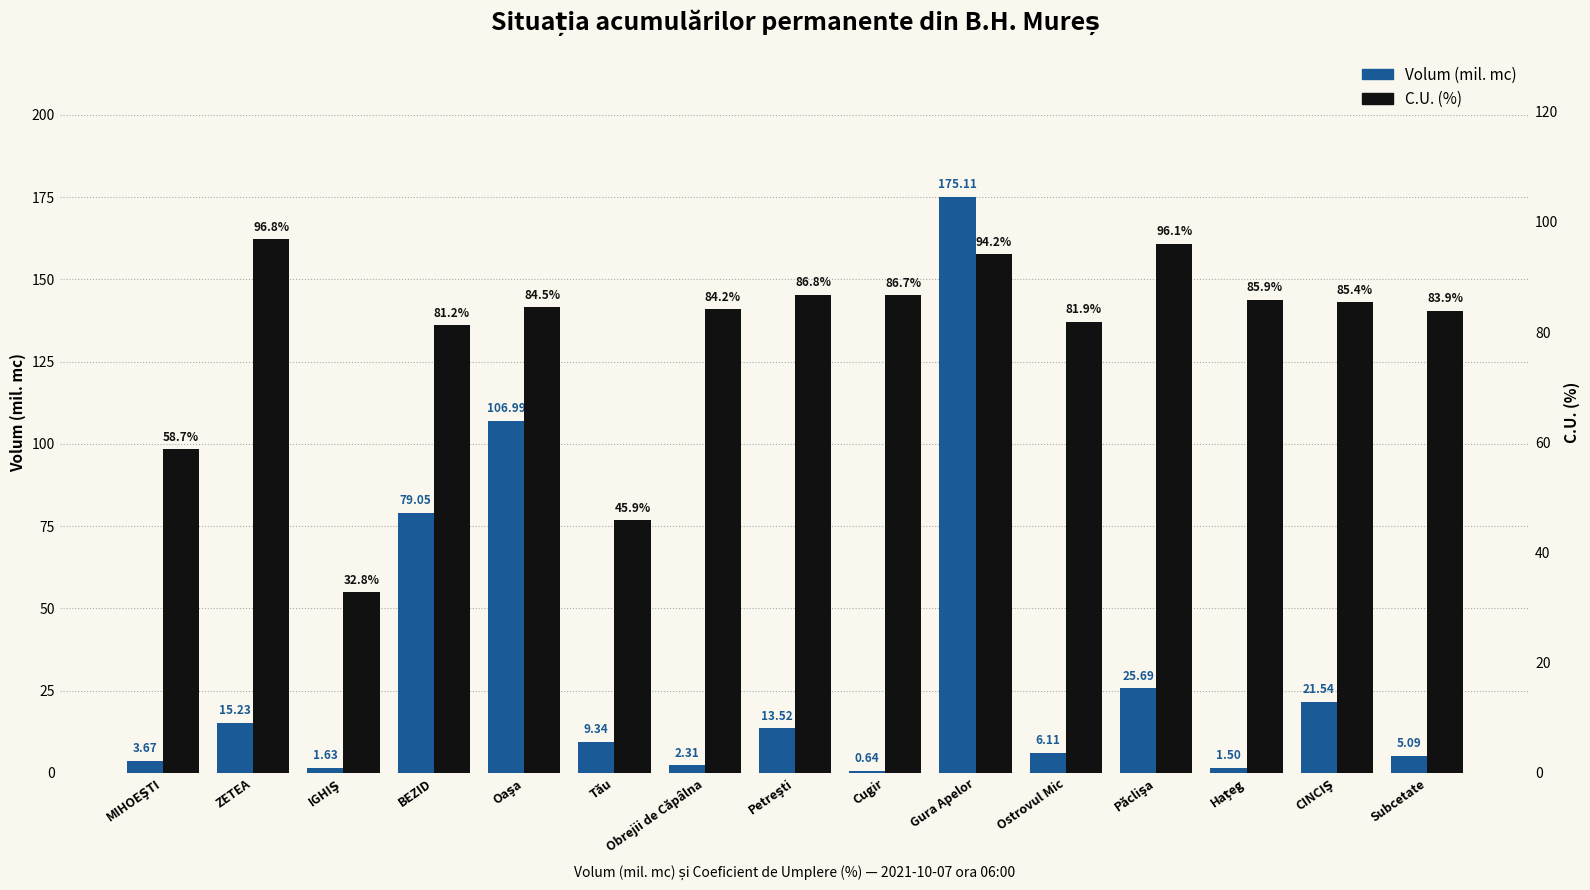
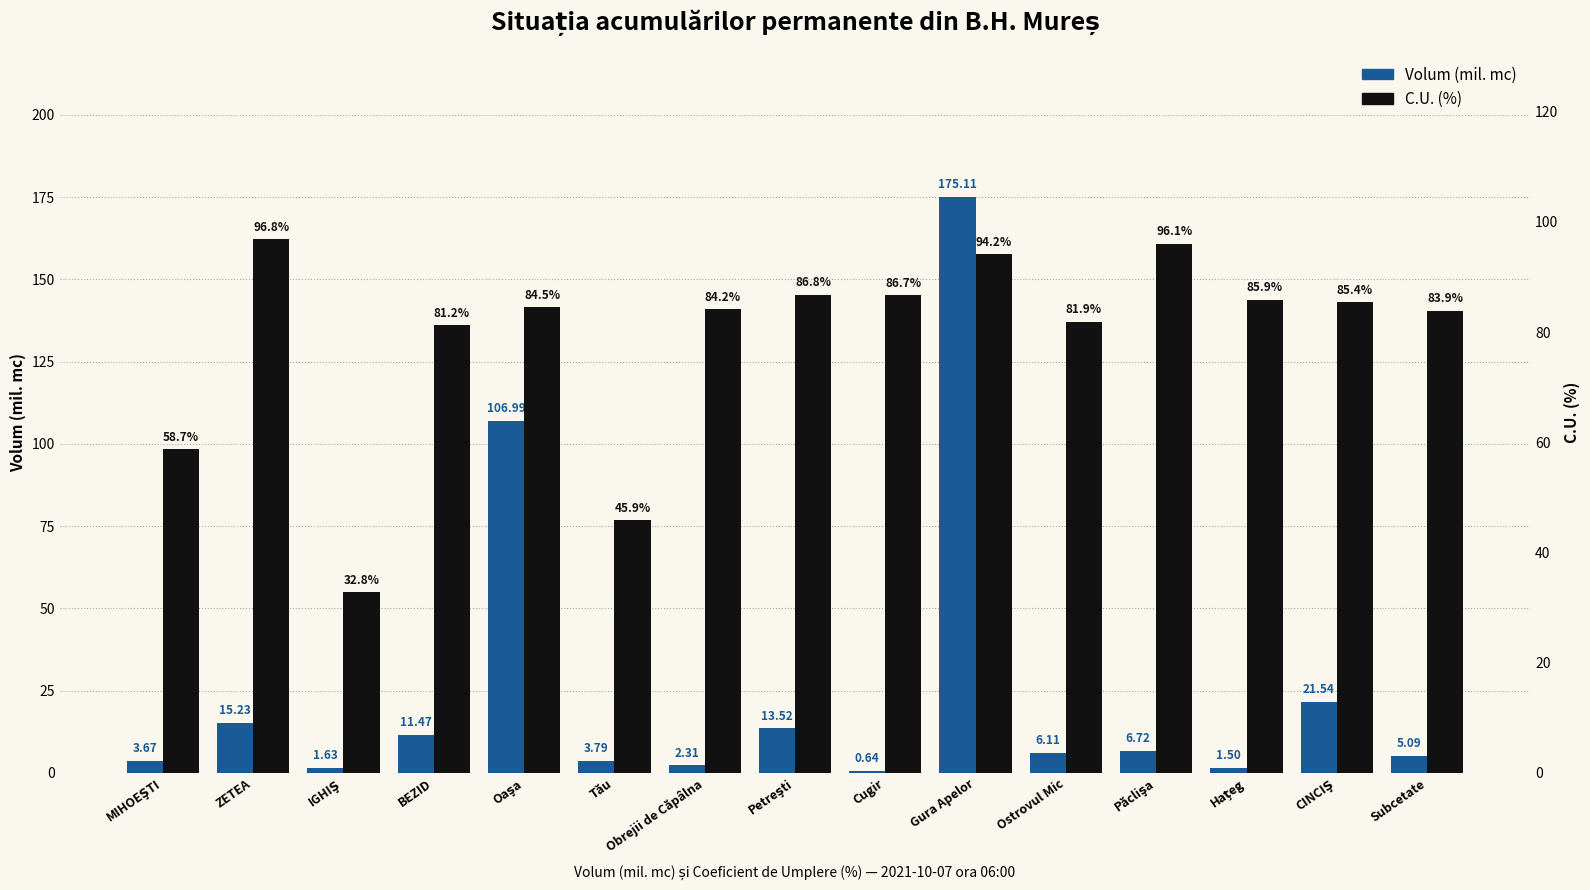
  {
    "Volum (mil. mc)": {
      "MIHOEŞTI": "3.67",
      "ZETEA": "15.23",
      "IGHIŞ": "1.63",
-     "BEZID": "79.05",
+     "BEZID": "11.47",
      "Oaşa": "106.99",
-     "Tău": "9.34",
+     "Tău": "3.79",
      "Obrejii de Căpâlna": "2.31",
      "Petreşti": "13.52",
      "Cugir": "0.64",
      "Gura Apelor": "175.11",
      "Ostrovul Mic": "6.11",
-     "Păclişa": "25.69",
+     "Păclişa": "6.72",
      "Haţeg": "1.50",
      "CINCIŞ": "21.54",
      "Subcetate": "5.09"
    },
    "C.U. (%)": {
      "MIHOEŞTI": "58.7%",
      "ZETEA": "96.8%",
      "IGHIŞ": "32.8%",
      "BEZID": "81.2%",
      "Oaşa": "84.5%",
      "Tău": "45.9%",
      "Obrejii de Căpâlna": "84.2%",
      "Petreşti": "86.8%",
      "Cugir": "86.7%",
      "Gura Apelor": "94.2%",
      "Ostrovul Mic": "81.9%",
      "Păclişa": "96.1%",
      "Haţeg": "85.9%",
      "CINCIŞ": "85.4%",
      "Subcetate": "83.9%"
    }
  }
